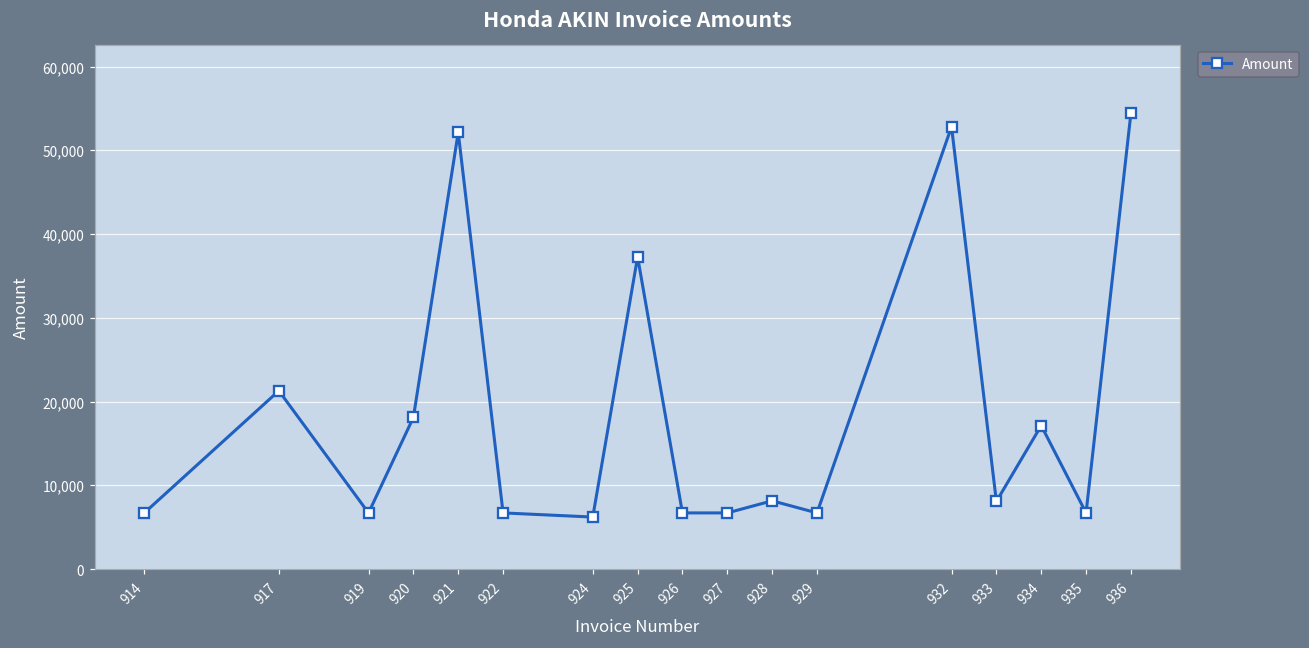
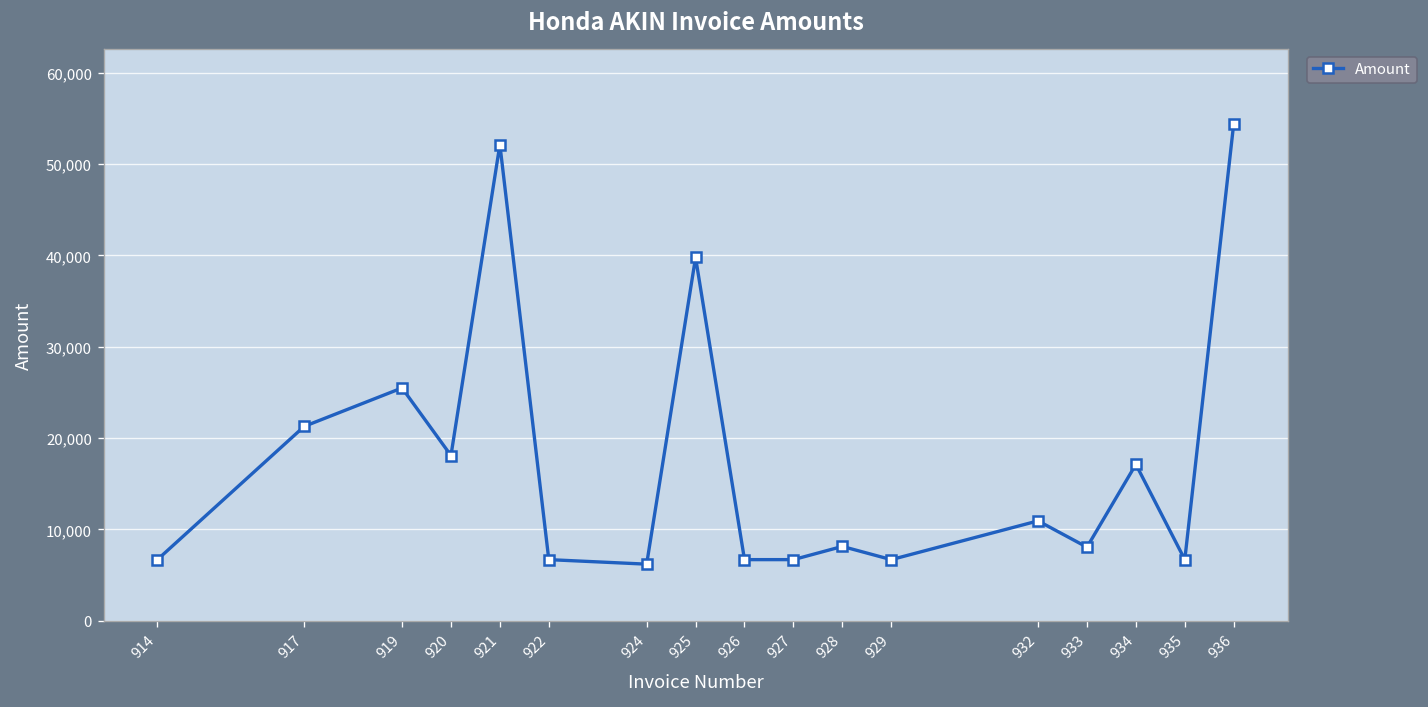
  {
    "914": "7,000",
    "917": "21,000",
-   "919": "7,000",
+   "919": "25,000",
    "920": "18,000",
    "921": "52,000",
    "922": "7,000",
    "924": "6,000",
-   "925": "37,000",
+   "925": "40,000",
    "926": "7,000",
    "927": "7,000",
    "928": "8,000",
    "929": "7,000",
-   "932": "53,000",
+   "932": "11,000",
    "933": "8,000",
    "934": "17,000",
    "935": "7,000",
    "936": "54,000"
  }
